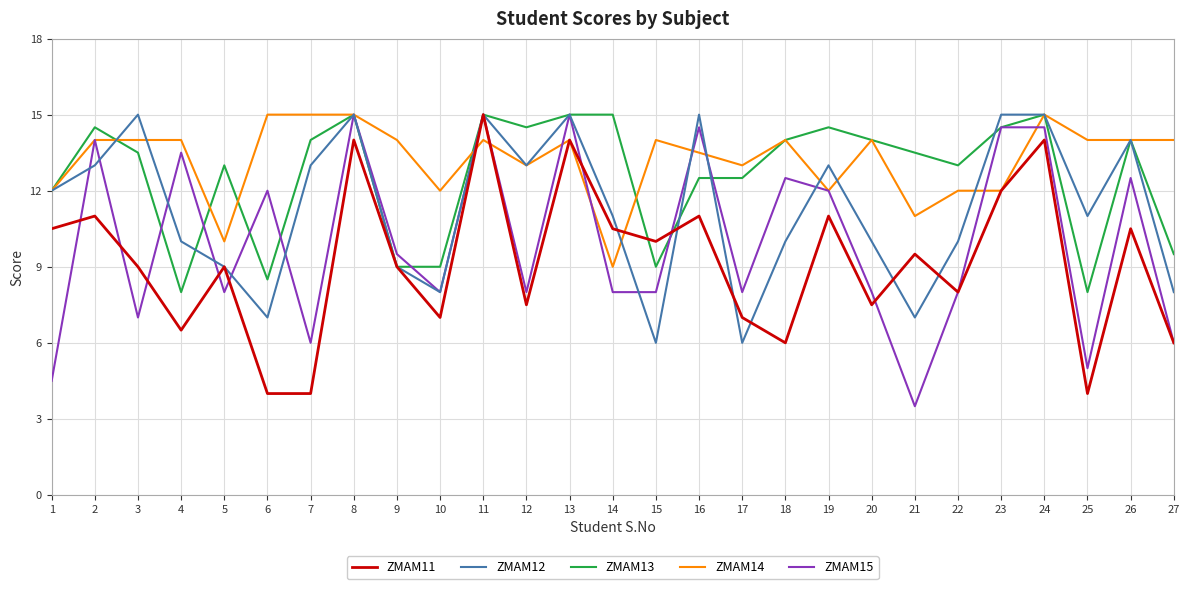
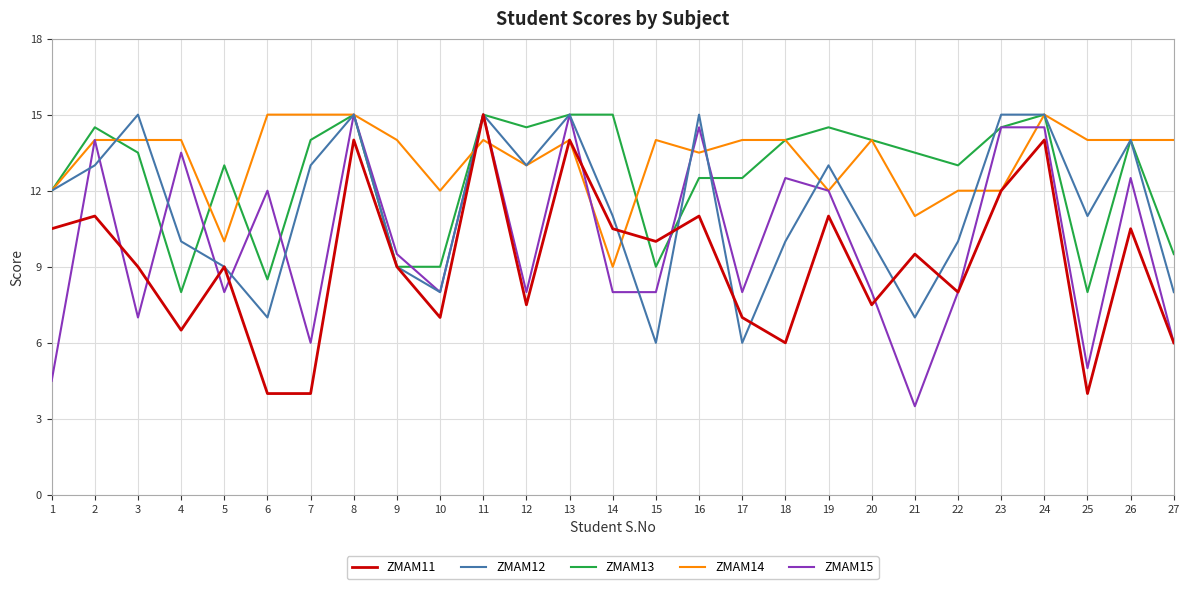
  {
    "ZMAM11": {
      "1": 10.5,
      "2": 11,
      "3": 9,
      "4": 6.5,
      "6": 4,
      "7": 4,
      "8": 14,
      "10": 7,
      "12": 7.5,
      "14": 10.5,
      "15": 10,
      "16": 11,
      "17": 7,
      "18": 6,
      "19": 11,
      "20": 7.5,
      "21": 9.5,
      "24": 14,
      "25": 4,
      "26": 10.5
    },
    "ZMAM12": {
      "2": 13,
      "3": 15,
      "4": 10,
      "6": 7,
      "7": 13,
      "14": 11,
      "15": 6,
      "16": 15,
      "17": 6,
      "18": 10,
      "19": 13,
      "20": 10,
      "21": 7,
      "22": 10,
      "23": 15,
      "25": 11,
      "27": 8
    },
    "ZMAM13": {
      "2": 14.5,
      "3": 13.5,
      "4": 8,
      "5": 13,
      "6": 8.5,
      "7": 14,
      "10": 9,
      "12": 14.5,
      "14": 15,
      "15": 9,
      "16": 12.5,
      "17": 12.5,
      "19": 14.5,
      "21": 13.5,
      "22": 13,
      "25": 8,
      "27": 9.5
    },
    "ZMAM14": {
      "3": 14,
      "4": 14,
      "5": 10,
      "6": 15,
      "7": 15,
      "9": 14,
      "10": 12,
      "11": 14,
      "14": 9,
      "15": 14,
      "16": 13.5,
-     "17": 13,
+     "17": 14,
      "21": 11,
      "22": 12,
      "25": 14,
      "27": 14
    },
    "ZMAM15": {
      "1": 4.5,
      "3": 7,
      "4": 13.5,
      "5": 8,
      "6": 12,
      "7": 6,
      "9": 9.5,
      "12": 8,
      "14": 8,
      "15": 8,
      "16": 14.5,
      "17": 8,
      "18": 12.5,
      "20": 8,
      "21": 3.5,
      "24": 14.5,
      "25": 5,
      "26": 12.5
    }
  }
